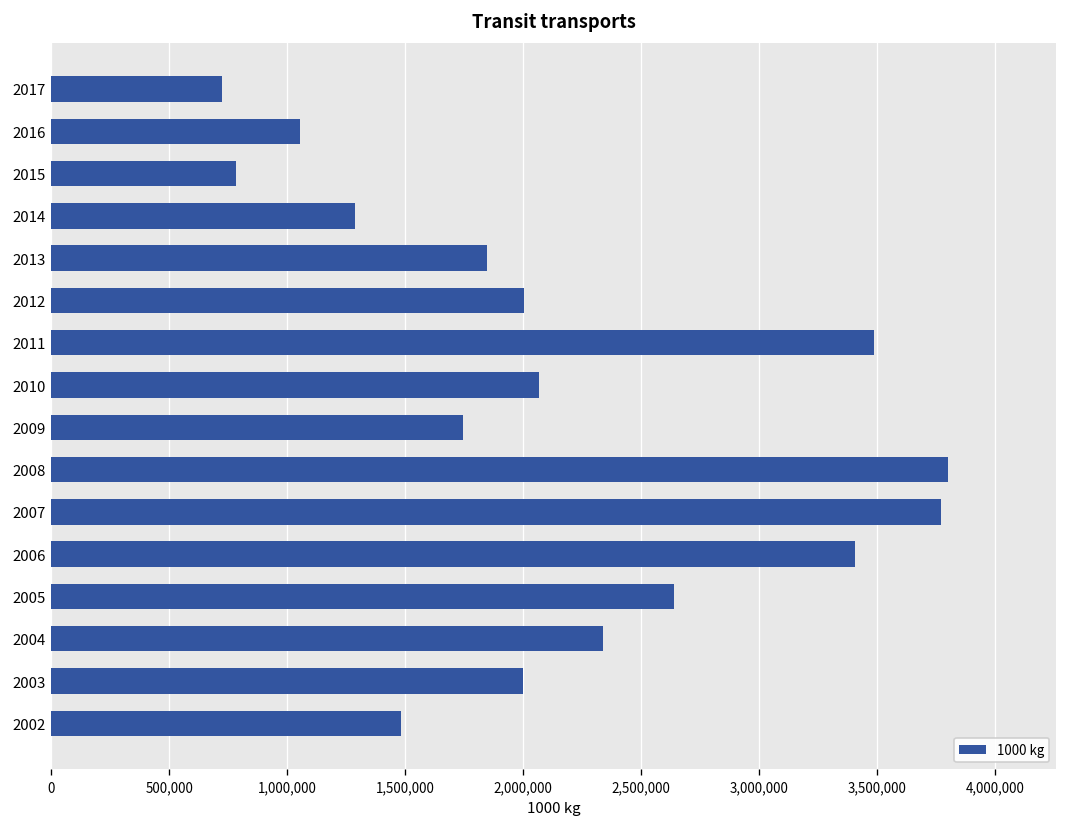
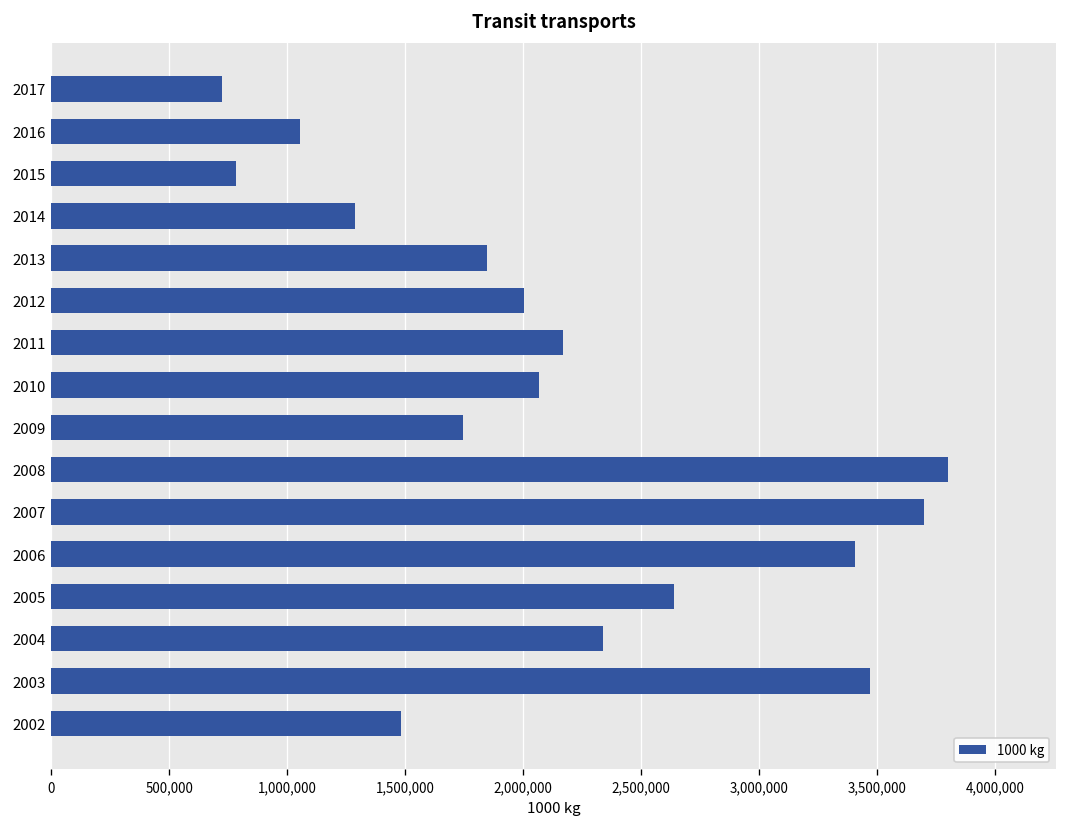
  {
    "2017": "720,000",
    "2016": "1,060,000",
    "2015": "780,000",
    "2014": "1,280,000",
    "2013": "1,850,000",
    "2012": "2,000,000",
-   "2011": "3,480,000",
+   "2011": "2,170,000",
    "2010": "2,060,000",
    "2009": "1,740,000",
    "2008": "3,800,000",
-   "2007": "3,770,000",
+   "2007": "3,700,000",
    "2006": "3,400,000",
    "2005": "2,640,000",
    "2004": "2,340,000",
-   "2003": "2,000,000",
+   "2003": "3,470,000",
    "2002": "1,480,000"
  }
